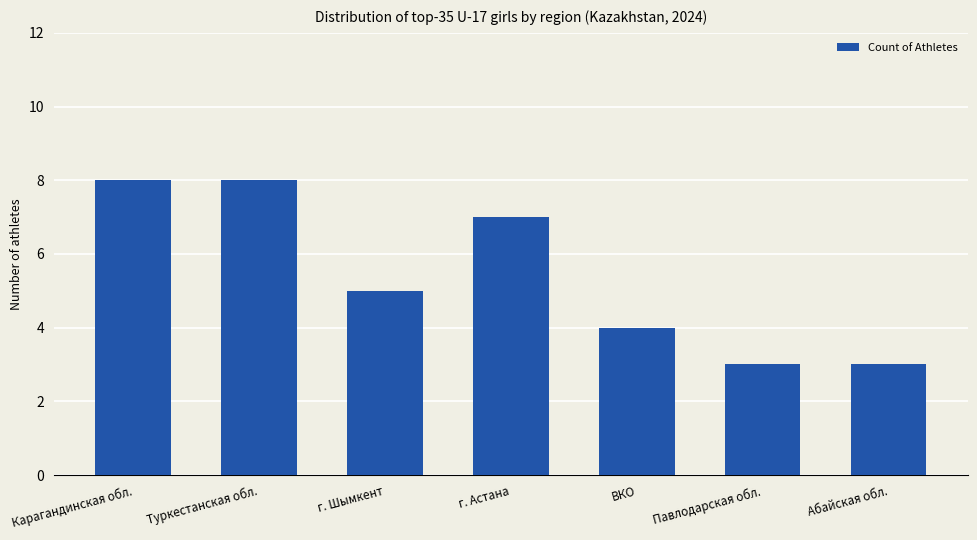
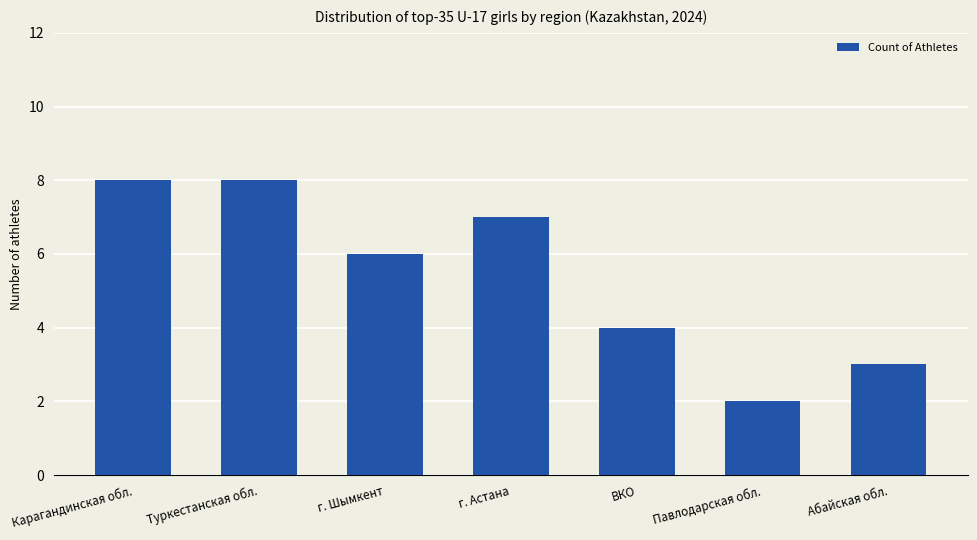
  {
    "Карагандинская обл.": 8,
    "Туркестанская обл.": 8,
-   "г. Шымкент": 5,
+   "г. Шымкент": 6,
    "г. Астана": 7,
    "ВКО": 4,
-   "Павлодарская обл.": 3,
+   "Павлодарская обл.": 2,
    "Абайская обл.": 3
  }
